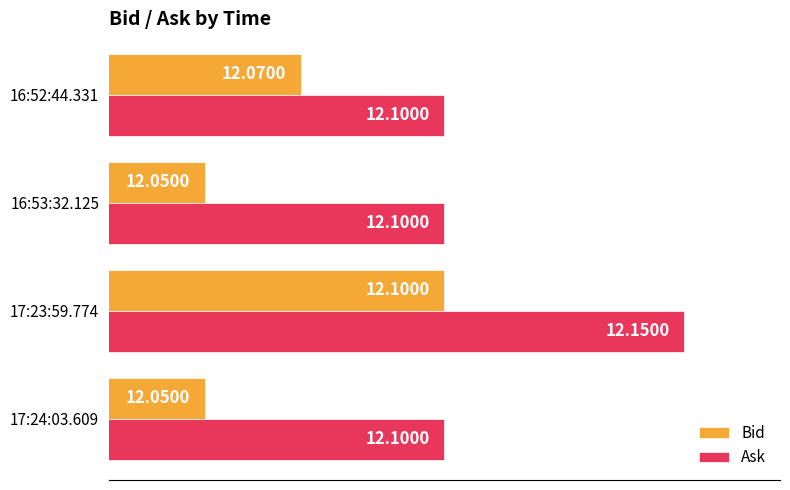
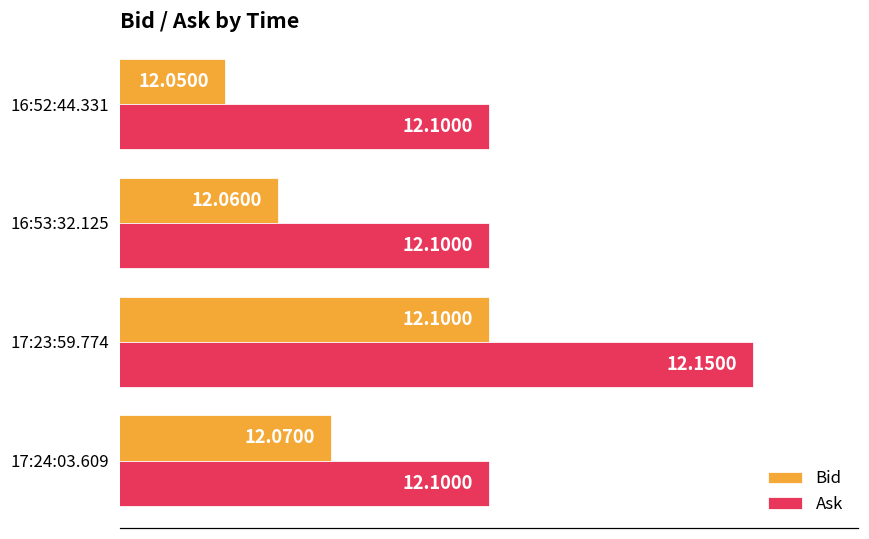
  {
    "Bid": {
-     "16:52:44.331": 12.0700,
-     "16:53:32.125": 12.0500,
+     "16:52:44.331": 12.0500,
+     "16:53:32.125": 12.0600,
      "17:23:59.774": 12.1000,
-     "17:24:03.609": 12.0500
+     "17:24:03.609": 12.0700
    },
    "Ask": {
      "16:52:44.331": 12.1000,
      "16:53:32.125": 12.1000,
      "17:23:59.774": 12.1500,
      "17:24:03.609": 12.1000
    }
  }
